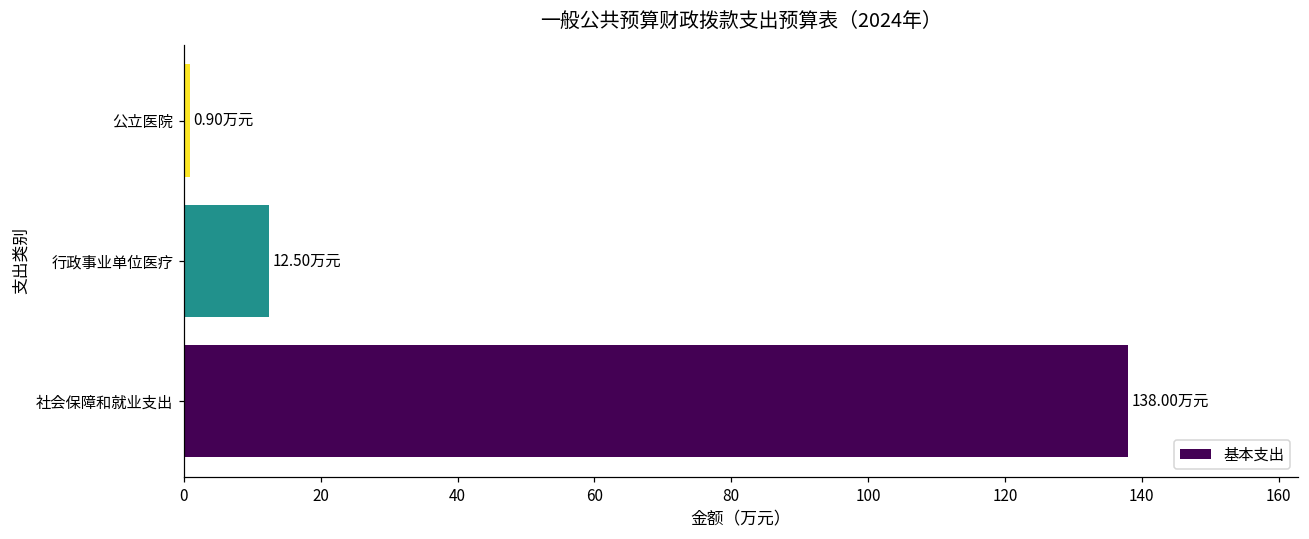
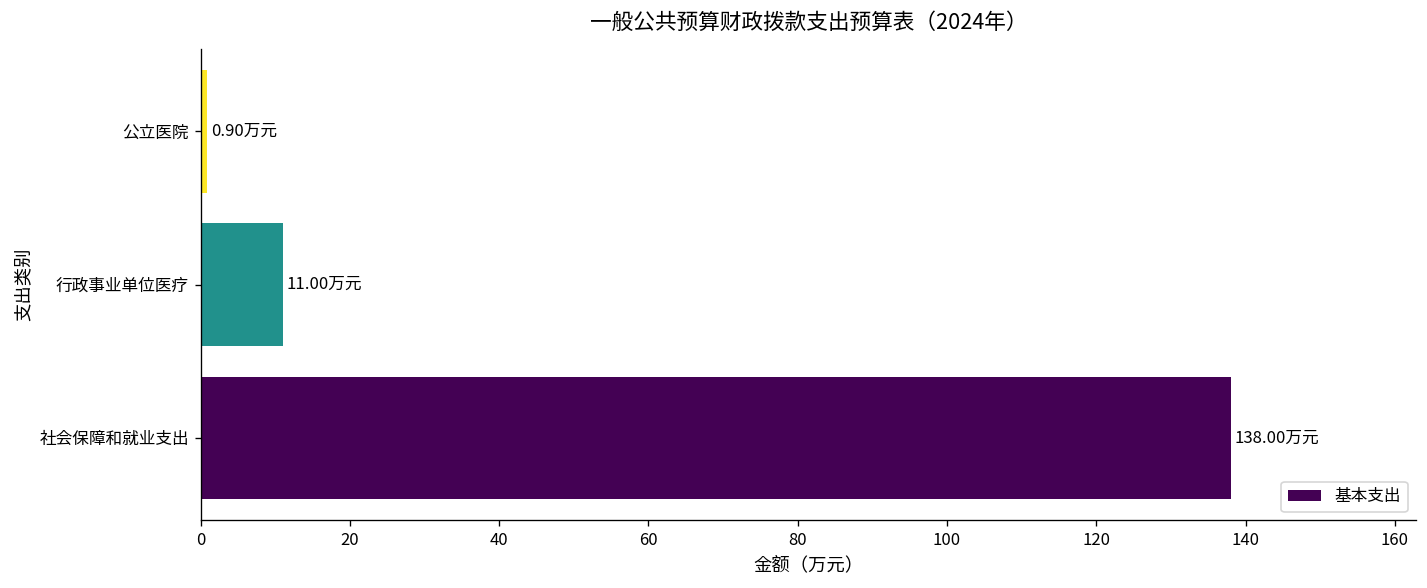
  {
    "公立医院": 0.90,
-   "行政事业单位医疗": 12.50,
+   "行政事业单位医疗": 11.00,
    "社会保障和就业支出": 138.00
  }
